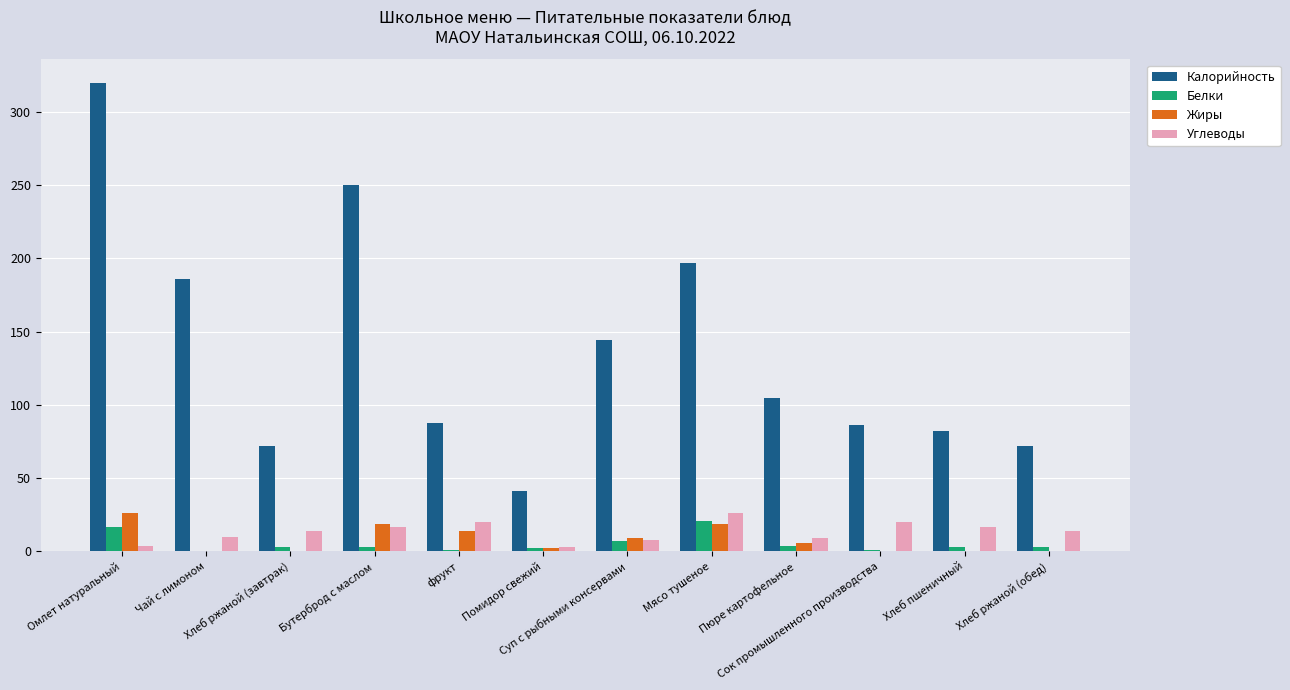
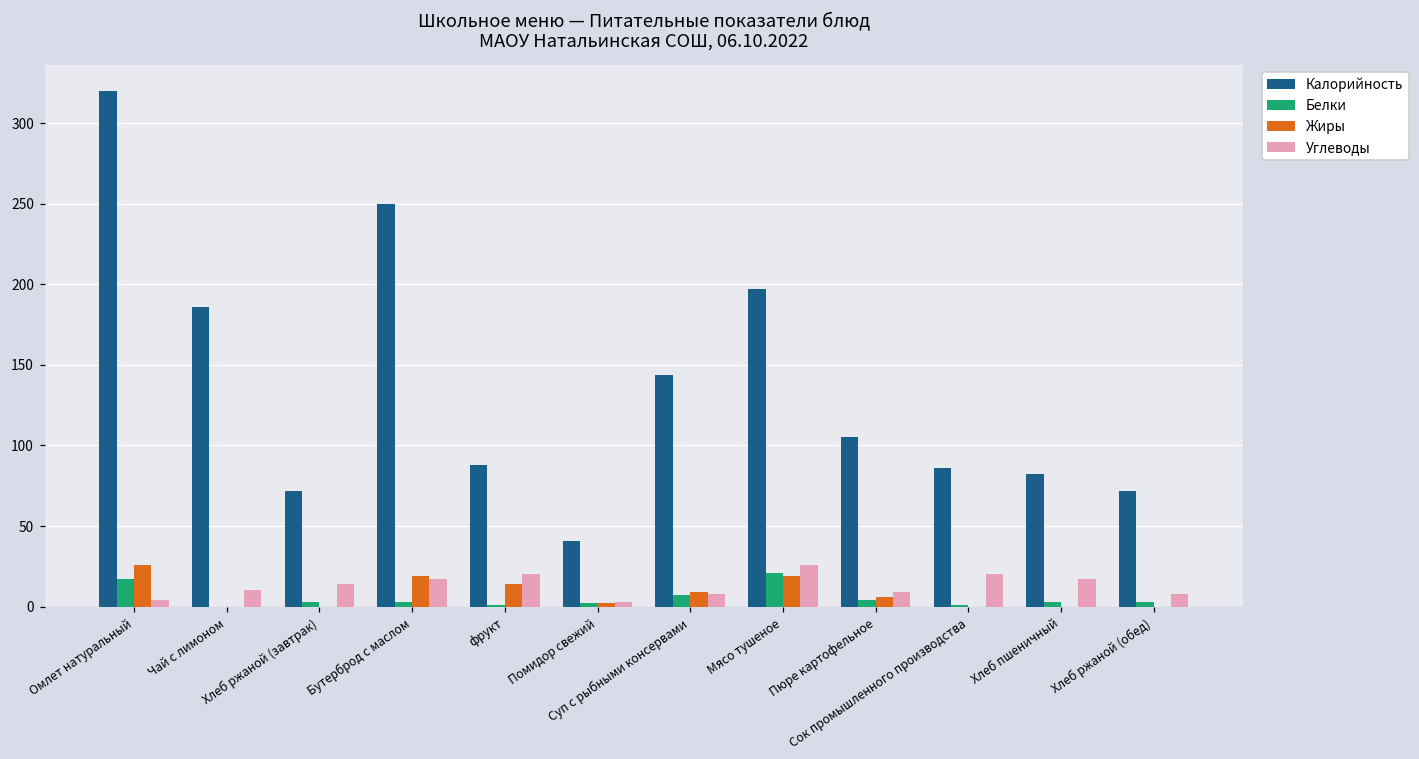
  {
    "Калорийность": {
      "Омлет натуральный": 320,
      "Чай с лимоном": 186,
      "Хлеб ржаной (завтрак)": 72,
      "Бутерброд с маслом": 250,
      "фрукт": 88,
      "Помидор свежий": 41,
      "Суп с рыбными консервами": 144,
      "Мясо тушеное": 197,
      "Пюре картофельное": 105,
      "Сок промышленного производства": 86,
      "Хлеб пшеничный": 82,
      "Хлеб ржаной (обед)": 72
    },
    "Белки": {
      "Омлет натуральный": 17,
      "Чай с лимоном": 0,
      "Хлеб ржаной (завтрак)": 3,
      "Бутерброд с маслом": 3,
      "Помидор свежий": 2,
      "Суп с рыбными консервами": 7,
      "Мясо тушеное": 21,
      "Пюре картофельное": 4,
      "Хлеб пшеничный": 3,
      "Хлеб ржаной (обед)": 3
    },
    "Жиры": {
      "Омлет натуральный": 26,
      "Чай с лимоном": 0,
      "Хлеб ржаной (завтрак)": 0,
      "Бутерброд с маслом": 19,
      "фрукт": 14,
      "Помидор свежий": 2,
      "Суп с рыбными консервами": 9,
      "Мясо тушеное": 19,
      "Пюре картофельное": 6,
      "Сок промышленного производства": 0,
      "Хлеб пшеничный": 0,
      "Хлеб ржаной (обед)": 0
    },
    "Углеводы": {
      "Омлет натуральный": 4,
      "Чай с лимоном": 10,
      "Хлеб ржаной (завтрак)": 14,
      "Бутерброд с маслом": 17,
      "фрукт": 20,
      "Помидор свежий": 3,
      "Суп с рыбными консервами": 8,
      "Мясо тушеное": 26,
      "Пюре картофельное": 9,
      "Сок промышленного производства": 20,
      "Хлеб пшеничный": 17,
-     "Хлеб ржаной (обед)": 14
+     "Хлеб ржаной (обед)": 8
    }
  }
